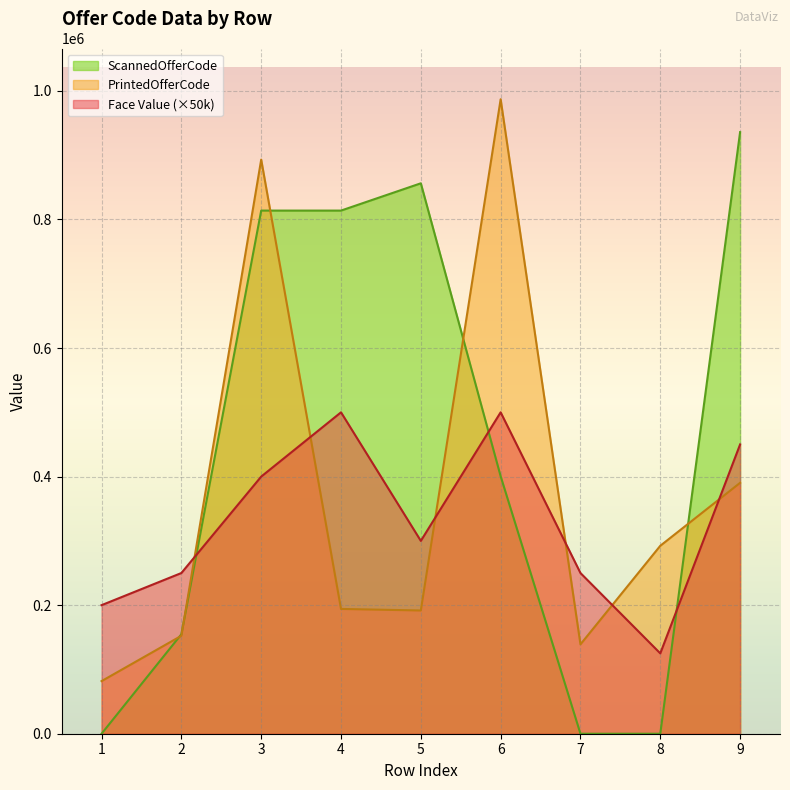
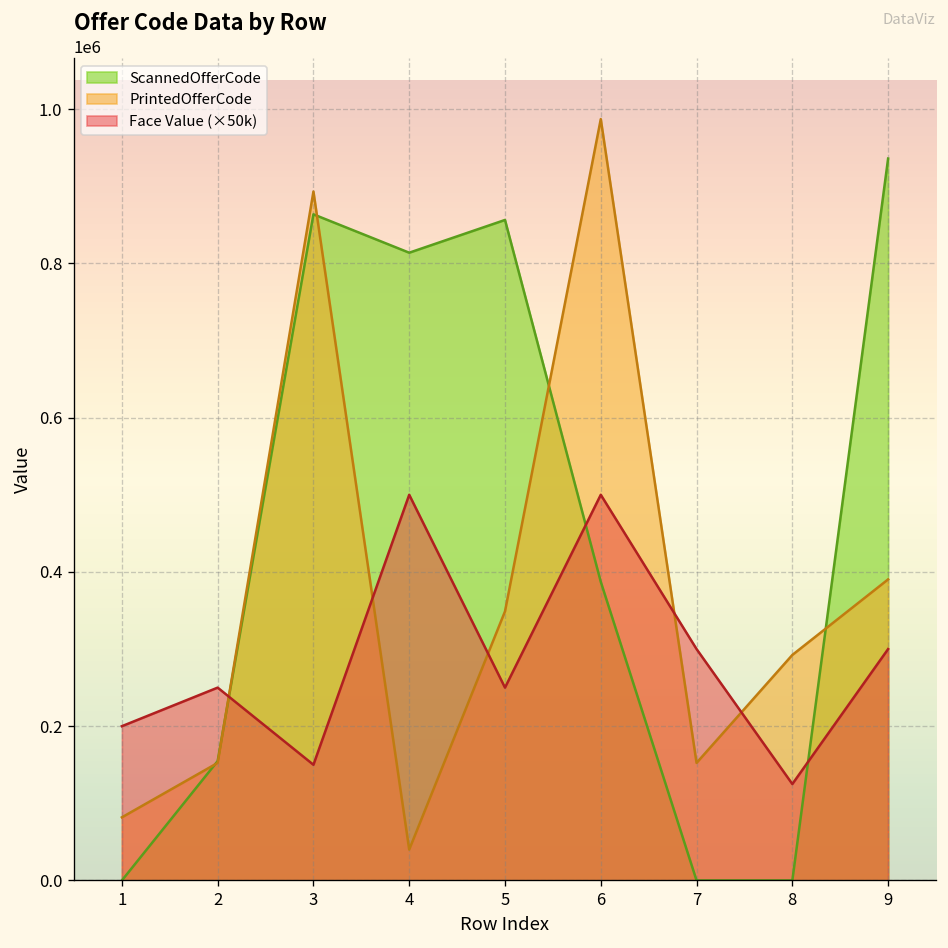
  {
    "ScannedOfferCode": {
      "1": 0,
-     "3": 810000,
+     "3": 860000,
      "4": 810000,
      "5": 860000,
-     "6": 400000,
+     "6": 390000,
      "7": 0,
      "8": 0,
      "9": 940000
    },
    "PrintedOfferCode": {
      "1": 80000,
      "3": 890000,
-     "4": 190000,
-     "5": 190000,
+     "4": 40000,
+     "5": 350000,
      "6": 990000,
-     "7": 140000,
+     "7": 150000,
      "8": 290000,
      "9": 390000
    },
    "Face Value (×50k)": {
      "1": 200000,
      "2": 250000,
-     "3": 400000,
+     "3": 150000,
      "4": 500000,
-     "5": 300000,
+     "5": 250000,
      "6": 500000,
-     "7": 250000,
+     "7": 300000,
      "8": 130000,
-     "9": 450000
+     "9": 300000
    }
  }
